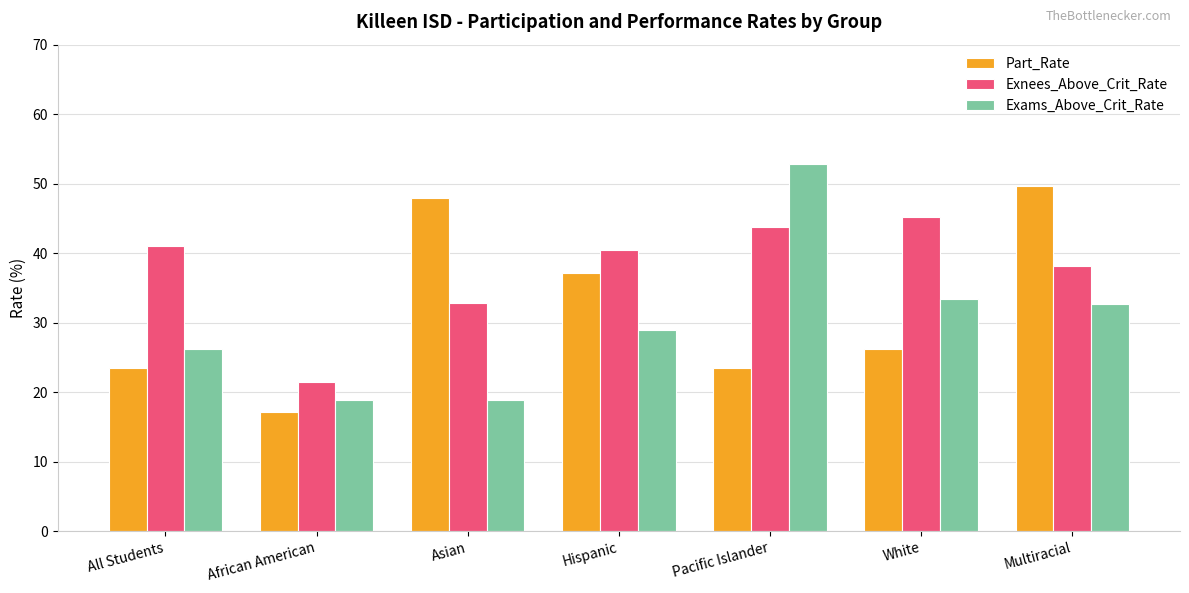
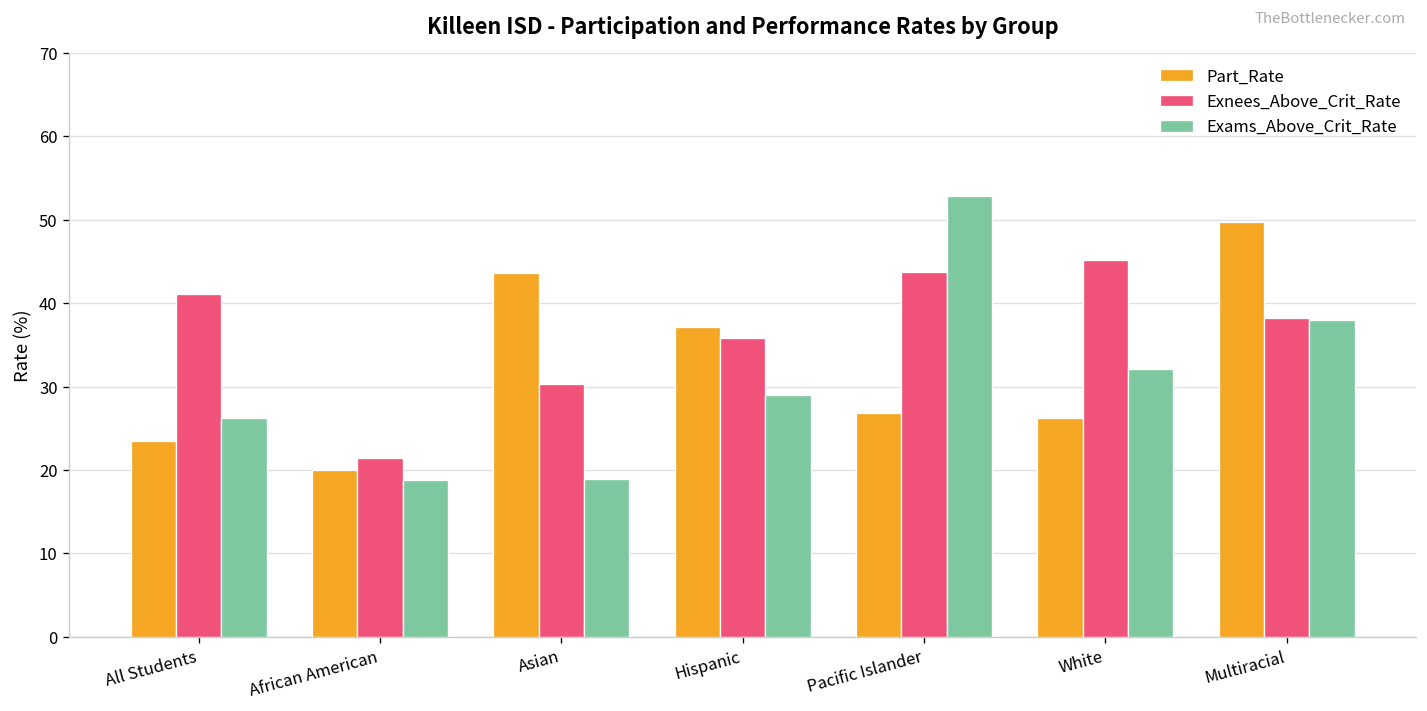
  {
    "Part_Rate": {
      "All Students": 24,
-     "African American": 17,
-     "Asian": 48,
+     "African American": 20,
+     "Asian": 44,
      "Hispanic": 37,
-     "Pacific Islander": 24,
+     "Pacific Islander": 27,
      "White": 26,
      "Multiracial": 50
    },
    "Exnees_Above_Crit_Rate": {
      "All Students": 41,
      "African American": 21,
-     "Asian": 33,
-     "Hispanic": 40,
+     "Asian": 30,
+     "Hispanic": 36,
      "Pacific Islander": 44,
      "White": 45,
      "Multiracial": 38
    },
    "Exams_Above_Crit_Rate": {
      "All Students": 26,
      "African American": 19,
      "Asian": 19,
      "Hispanic": 29,
      "Pacific Islander": 53,
-     "White": 33,
-     "Multiracial": 33
+     "White": 32,
+     "Multiracial": 38
    }
  }
